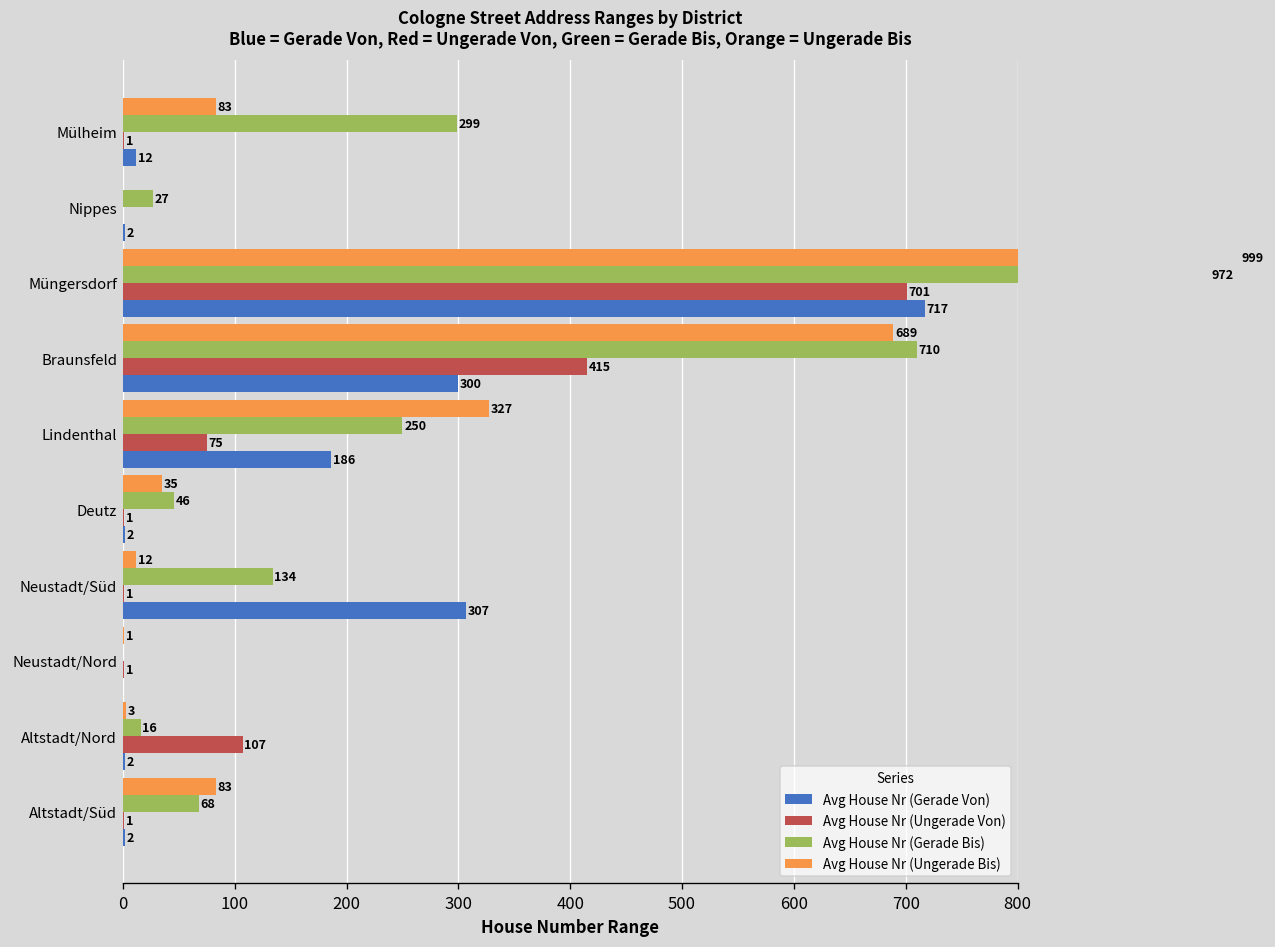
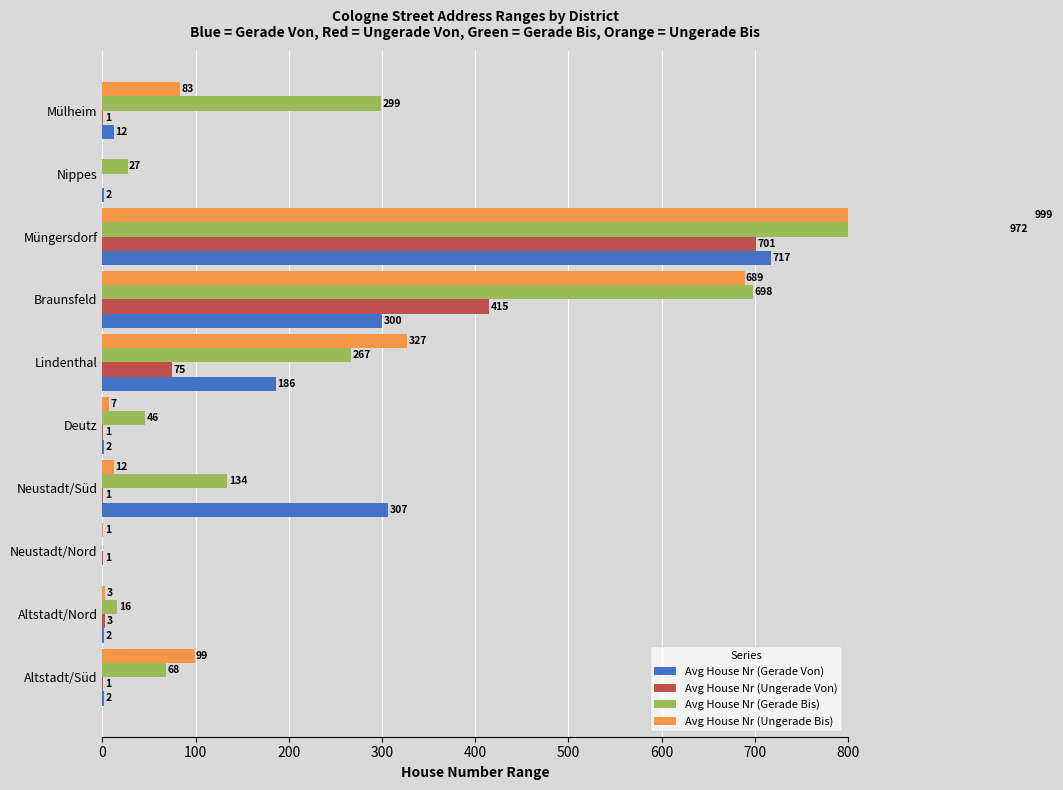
  {
    "Avg House Nr (Gerade Von)": {
      "Mülheim": 12,
      "Nippes": 2,
      "Müngersdorf": 717,
      "Braunsfeld": 300,
      "Lindenthal": 186,
      "Deutz": 2,
      "Neustadt/Süd": 307,
      "Altstadt/Nord": 2,
      "Altstadt/Süd": 2
    },
    "Avg House Nr (Ungerade Von)": {
      "Mülheim": 1,
      "Müngersdorf": 701,
      "Braunsfeld": 415,
      "Lindenthal": 75,
      "Deutz": 1,
      "Neustadt/Süd": 1,
      "Neustadt/Nord": 1,
-     "Altstadt/Nord": 107,
+     "Altstadt/Nord": 3,
      "Altstadt/Süd": 1
    },
    "Avg House Nr (Gerade Bis)": {
      "Mülheim": 299,
      "Nippes": 27,
-     "Braunsfeld": 710,
-     "Lindenthal": 250,
+     "Braunsfeld": 698,
+     "Lindenthal": 267,
      "Deutz": 46,
      "Neustadt/Süd": 134,
      "Altstadt/Nord": 16,
      "Altstadt/Süd": 68
    },
    "Avg House Nr (Ungerade Bis)": {
      "Mülheim": 83,
      "Braunsfeld": 689,
      "Lindenthal": 327,
-     "Deutz": 35,
+     "Deutz": 7,
      "Neustadt/Süd": 12,
      "Neustadt/Nord": 1,
      "Altstadt/Nord": 3,
-     "Altstadt/Süd": 83
+     "Altstadt/Süd": 99
    }
  }
